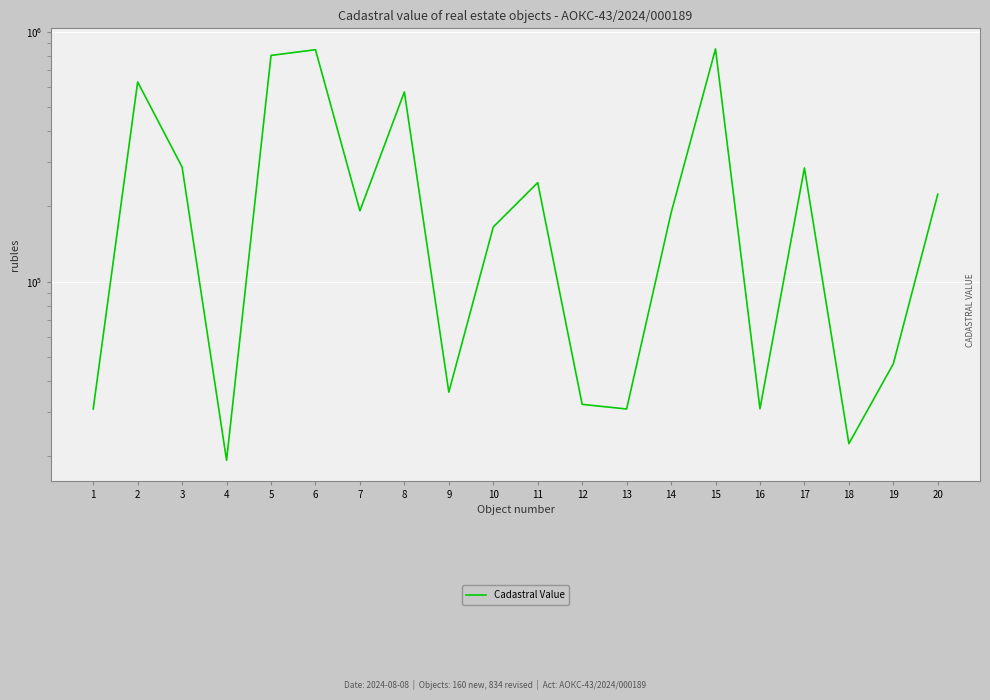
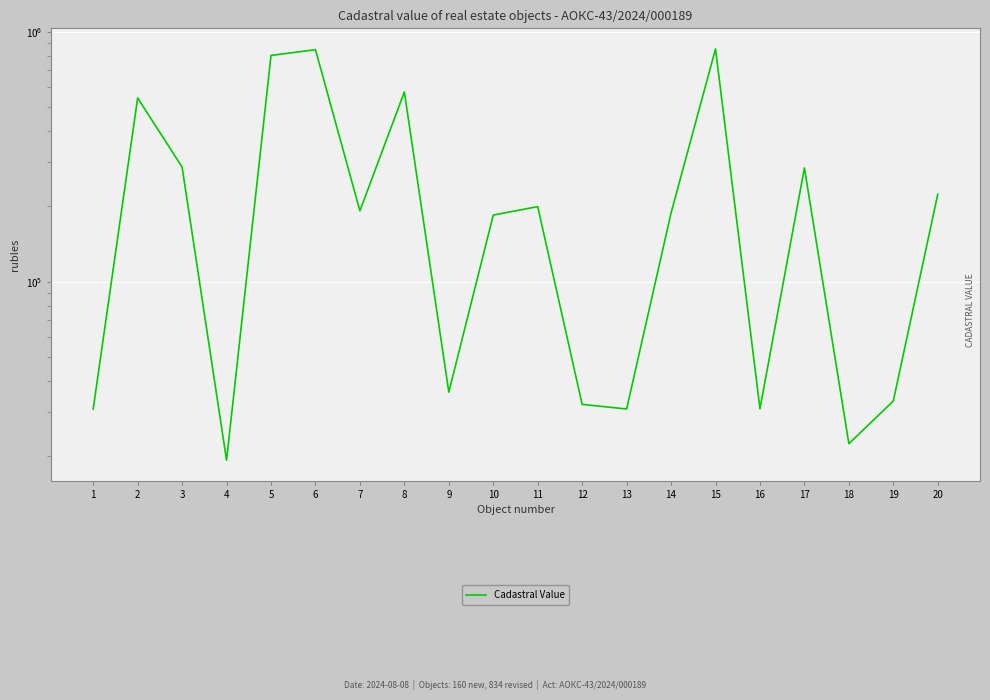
  {
    "1": 31000,
-   "2": 630000,
+   "2": 540000,
    "3": 290000,
    "4": 19000,
    "5": 800000,
    "6": 850000,
    "7": 190000,
    "8": 570000,
    "9": 36000,
-   "10": 170000,
-   "11": 250000,
+   "10": 180000,
+   "11": 200000,
    "12": 32000,
    "13": 31000,
    "14": 190000,
    "15": 850000,
    "16": 31000,
    "17": 290000,
    "18": 22000,
-   "19": 47000,
+   "19": 33000,
    "20": 220000
  }
